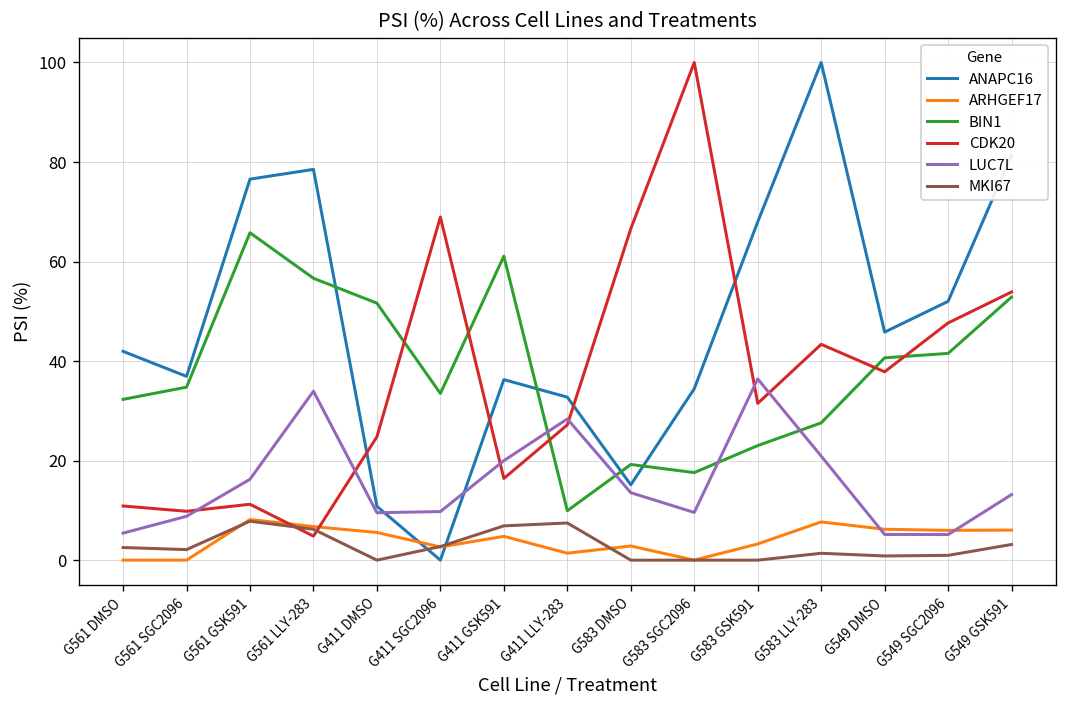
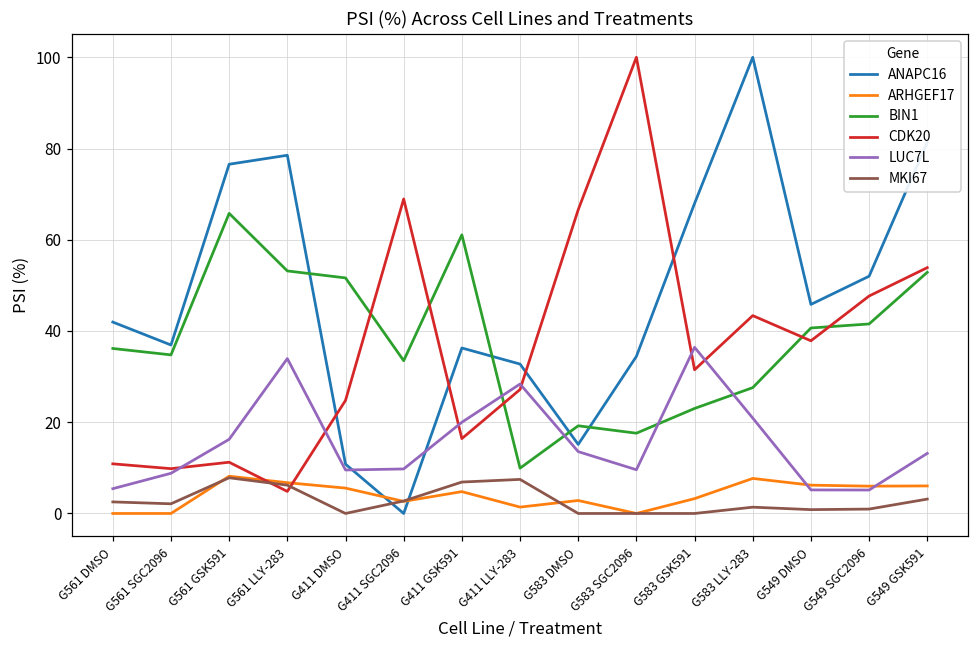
  {
    "ANAPC16": {
      "G561 DMSO": 42,
      "G561 SGC2096": 37,
      "G561 GSK591": 77,
      "G561 LLY-283": 79,
      "G411 DMSO": 11,
      "G411 SGC2096": 0,
      "G411 GSK591": 36,
      "G411 LLY-283": 33,
      "G583 DMSO": 15,
      "G583 SGC2096": 34,
      "G583 GSK591": 68,
      "G583 LLY-283": 100,
      "G549 DMSO": 46,
      "G549 SGC2096": 52
    },
    "ARHGEF17": {
      "G561 DMSO": 0,
      "G561 SGC2096": 0,
      "G411 DMSO": 6,
      "G411 GSK591": 5,
      "G411 LLY-283": 1,
      "G583 DMSO": 3,
      "G583 GSK591": 3,
      "G583 LLY-283": 8,
      "G549 DMSO": 6,
      "G549 SGC2096": 6,
      "G549 GSK591": 6
    },
    "BIN1": {
-     "G561 DMSO": 32,
+     "G561 DMSO": 36,
      "G561 SGC2096": 35,
      "G561 GSK591": 66,
-     "G561 LLY-283": 57,
+     "G561 LLY-283": 53,
      "G411 DMSO": 52,
      "G411 SGC2096": 33,
      "G411 GSK591": 61,
      "G411 LLY-283": 10,
      "G583 DMSO": 19,
      "G583 SGC2096": 18,
      "G583 GSK591": 23,
      "G583 LLY-283": 28,
      "G549 DMSO": 41,
      "G549 SGC2096": 42,
      "G549 GSK591": 53
    },
    "CDK20": {
      "G561 DMSO": 11,
      "G561 SGC2096": 10,
      "G561 GSK591": 11,
      "G561 LLY-283": 5,
      "G411 DMSO": 25,
      "G411 SGC2096": 69,
      "G411 GSK591": 16,
      "G411 LLY-283": 27,
      "G583 DMSO": 67,
      "G583 SGC2096": 100,
      "G583 GSK591": 32,
      "G583 LLY-283": 43,
      "G549 DMSO": 38,
      "G549 SGC2096": 48,
      "G549 GSK591": 54
    },
    "LUC7L": {
      "G561 DMSO": 5,
      "G561 SGC2096": 9,
      "G561 GSK591": 16,
      "G561 LLY-283": 34,
      "G411 DMSO": 10,
      "G411 SGC2096": 10,
      "G411 GSK591": 20,
      "G411 LLY-283": 28,
      "G583 DMSO": 14,
      "G583 SGC2096": 10,
      "G583 GSK591": 36,
      "G583 LLY-283": 21,
      "G549 DMSO": 5,
      "G549 SGC2096": 5,
      "G549 GSK591": 13
    },
    "MKI67": {
      "G561 DMSO": 3,
      "G561 SGC2096": 2,
      "G411 DMSO": 0,
      "G411 GSK591": 7,
      "G411 LLY-283": 7,
      "G583 DMSO": 0,
      "G583 GSK591": 0,
      "G583 LLY-283": 1,
      "G549 DMSO": 1,
      "G549 SGC2096": 1,
      "G549 GSK591": 3
    }
  }
